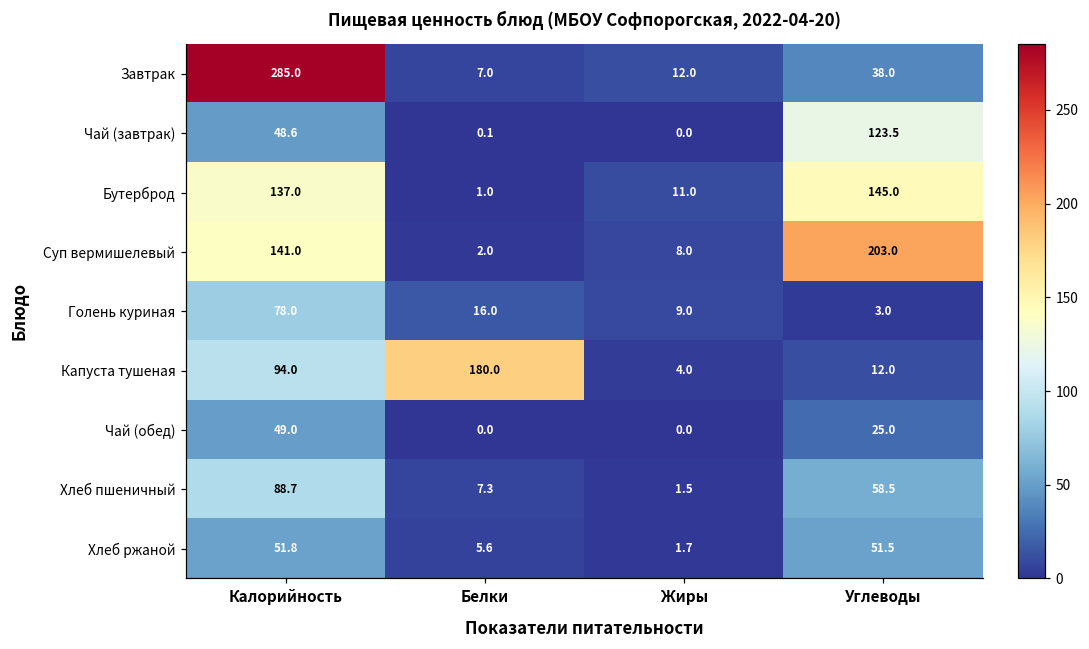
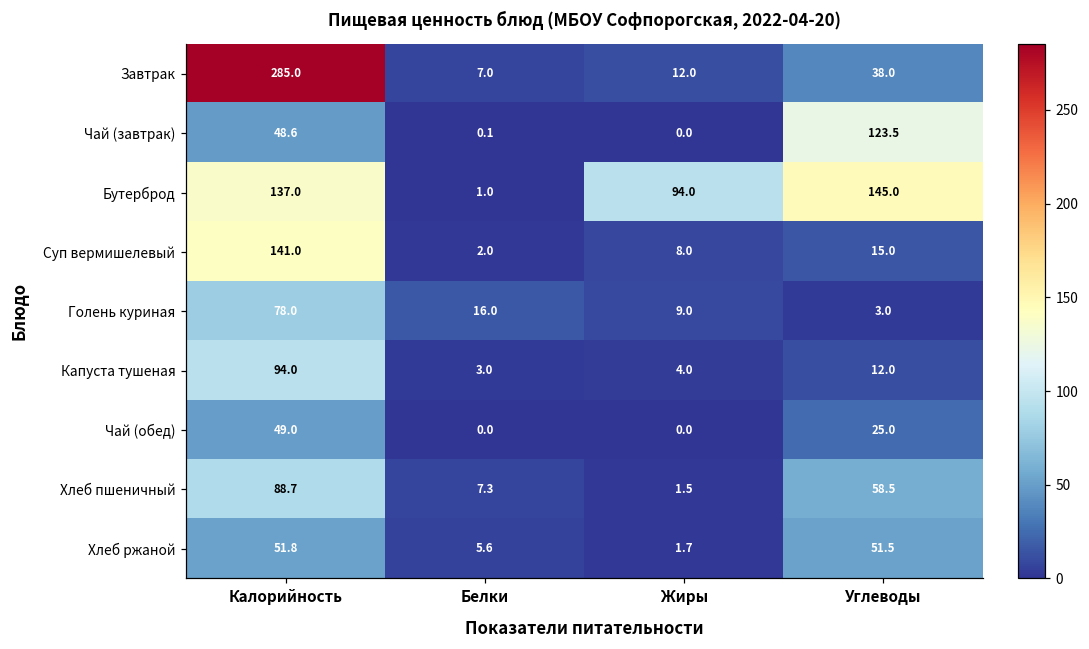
  {
    "Завтрак": {
      "Калорийность": 285.0,
      "Белки": 7.0,
      "Жиры": 12.0,
      "Углеводы": 38.0
    },
    "Чай (завтрак)": {
      "Калорийность": 48.6,
      "Белки": 0.1,
      "Жиры": 0.0,
      "Углеводы": 123.5
    },
    "Бутерброд": {
      "Калорийность": 137.0,
      "Белки": 1.0,
-     "Жиры": 11.0,
+     "Жиры": 94.0,
      "Углеводы": 145.0
    },
    "Суп вермишелевый": {
      "Калорийность": 141.0,
      "Белки": 2.0,
      "Жиры": 8.0,
-     "Углеводы": 203.0
+     "Углеводы": 15.0
    },
    "Голень куриная": {
      "Калорийность": 78.0,
      "Белки": 16.0,
      "Жиры": 9.0,
      "Углеводы": 3.0
    },
    "Капуста тушеная": {
      "Калорийность": 94.0,
-     "Белки": 180.0,
+     "Белки": 3.0,
      "Жиры": 4.0,
      "Углеводы": 12.0
    },
    "Чай (обед)": {
      "Калорийность": 49.0,
      "Белки": 0.0,
      "Жиры": 0.0,
      "Углеводы": 25.0
    },
    "Хлеб пшеничный": {
      "Калорийность": 88.7,
      "Белки": 7.3,
      "Жиры": 1.5,
      "Углеводы": 58.5
    },
    "Хлеб ржаной": {
      "Калорийность": 51.8,
      "Белки": 5.6,
      "Жиры": 1.7,
      "Углеводы": 51.5
    }
  }
